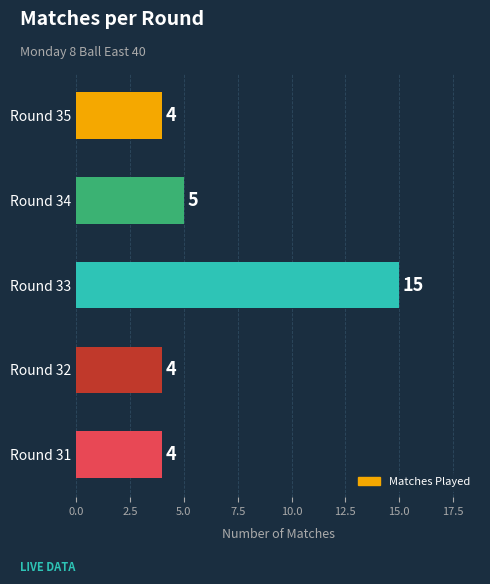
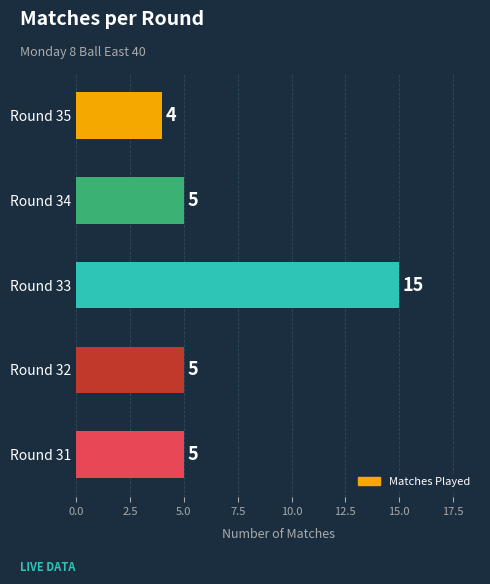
  {
    "Round 35": 4,
    "Round 34": 5,
    "Round 33": 15,
-   "Round 32": 4,
-   "Round 31": 4
+   "Round 32": 5,
+   "Round 31": 5
  }
